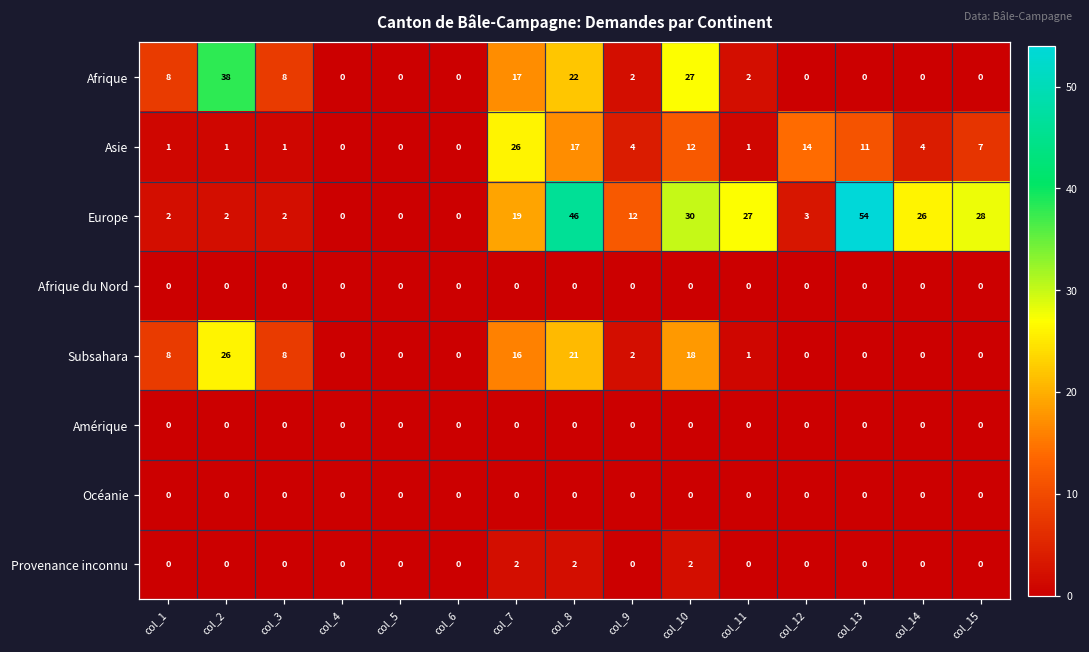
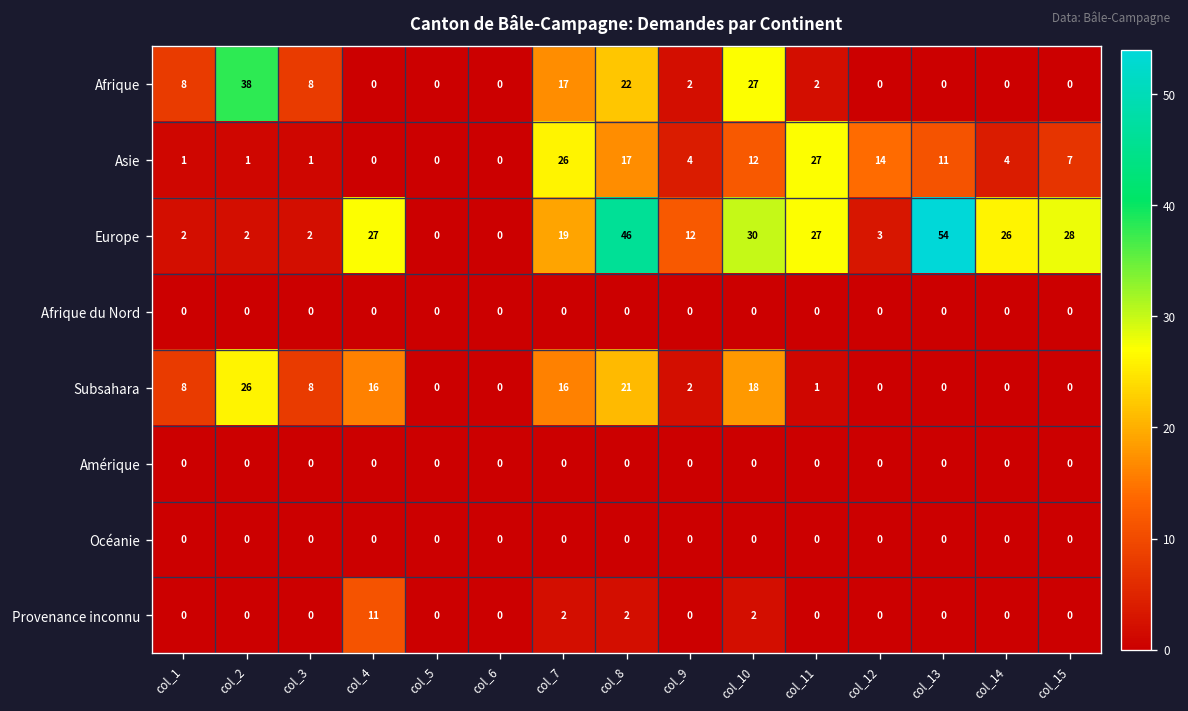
  {
    "Afrique": {
      "col_1": 8,
      "col_2": 38,
      "col_3": 8,
      "col_4": 0,
      "col_5": 0,
      "col_6": 0,
      "col_7": 17,
      "col_8": 22,
      "col_9": 2,
      "col_10": 27,
      "col_11": 2,
      "col_12": 0,
      "col_13": 0,
      "col_14": 0,
      "col_15": 0
    },
    "Asie": {
      "col_1": 1,
      "col_2": 1,
      "col_3": 1,
      "col_4": 0,
      "col_5": 0,
      "col_6": 0,
      "col_7": 26,
      "col_8": 17,
      "col_9": 4,
      "col_10": 12,
-     "col_11": 1,
+     "col_11": 27,
      "col_12": 14,
      "col_13": 11,
      "col_14": 4,
      "col_15": 7
    },
    "Europe": {
      "col_1": 2,
      "col_2": 2,
      "col_3": 2,
-     "col_4": 0,
+     "col_4": 27,
      "col_5": 0,
      "col_6": 0,
      "col_7": 19,
      "col_8": 46,
      "col_9": 12,
      "col_10": 30,
      "col_11": 27,
      "col_12": 3,
      "col_13": 54,
      "col_14": 26,
      "col_15": 28
    },
    "Afrique du Nord": {
      "col_1": 0,
      "col_2": 0,
      "col_3": 0,
      "col_4": 0,
      "col_5": 0,
      "col_6": 0,
      "col_7": 0,
      "col_8": 0,
      "col_9": 0,
      "col_10": 0,
      "col_11": 0,
      "col_12": 0,
      "col_13": 0,
      "col_14": 0,
      "col_15": 0
    },
    "Subsahara": {
      "col_1": 8,
      "col_2": 26,
      "col_3": 8,
-     "col_4": 0,
+     "col_4": 16,
      "col_5": 0,
      "col_6": 0,
      "col_7": 16,
      "col_8": 21,
      "col_9": 2,
      "col_10": 18,
      "col_11": 1,
      "col_12": 0,
      "col_13": 0,
      "col_14": 0,
      "col_15": 0
    },
    "Amérique": {
      "col_1": 0,
      "col_2": 0,
      "col_3": 0,
      "col_4": 0,
      "col_5": 0,
      "col_6": 0,
      "col_7": 0,
      "col_8": 0,
      "col_9": 0,
      "col_10": 0,
      "col_11": 0,
      "col_12": 0,
      "col_13": 0,
      "col_14": 0,
      "col_15": 0
    },
    "Océanie": {
      "col_1": 0,
      "col_2": 0,
      "col_3": 0,
      "col_4": 0,
      "col_5": 0,
      "col_6": 0,
      "col_7": 0,
      "col_8": 0,
      "col_9": 0,
      "col_10": 0,
      "col_11": 0,
      "col_12": 0,
      "col_13": 0,
      "col_14": 0,
      "col_15": 0
    },
    "Provenance inconnu": {
      "col_1": 0,
      "col_2": 0,
      "col_3": 0,
-     "col_4": 0,
+     "col_4": 11,
      "col_5": 0,
      "col_6": 0,
      "col_7": 2,
      "col_8": 2,
      "col_9": 0,
      "col_10": 2,
      "col_11": 0,
      "col_12": 0,
      "col_13": 0,
      "col_14": 0,
      "col_15": 0
    }
  }
